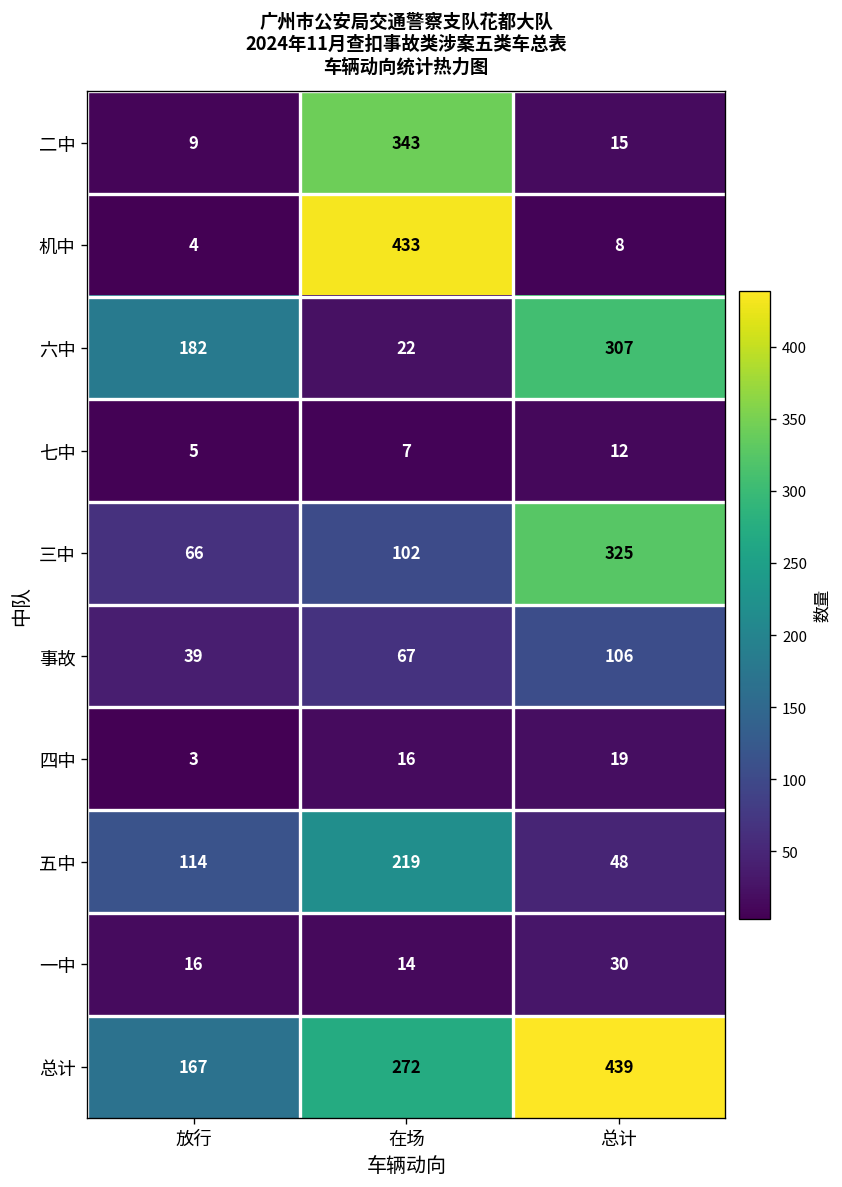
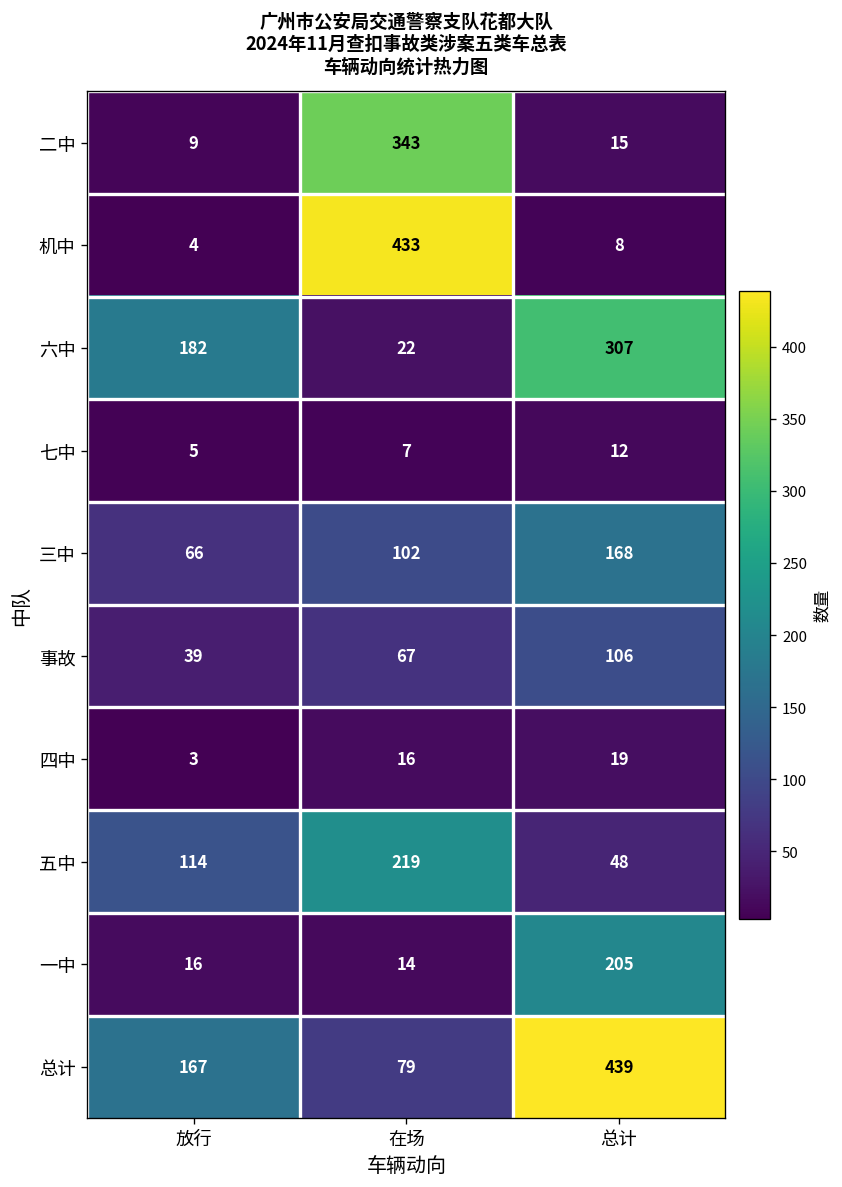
  {
    "二中": {
      "放行": 9,
      "在场": 343,
      "总计": 15
    },
    "机中": {
      "放行": 4,
      "在场": 433,
      "总计": 8
    },
    "六中": {
      "放行": 182,
      "在场": 22,
      "总计": 307
    },
    "七中": {
      "放行": 5,
      "在场": 7,
      "总计": 12
    },
    "三中": {
      "放行": 66,
      "在场": 102,
-     "总计": 325
+     "总计": 168
    },
    "事故": {
      "放行": 39,
      "在场": 67,
      "总计": 106
    },
    "四中": {
      "放行": 3,
      "在场": 16,
      "总计": 19
    },
    "五中": {
      "放行": 114,
      "在场": 219,
      "总计": 48
    },
    "一中": {
      "放行": 16,
      "在场": 14,
-     "总计": 30
+     "总计": 205
    },
    "总计": {
      "放行": 167,
-     "在场": 272,
+     "在场": 79,
      "总计": 439
    }
  }
